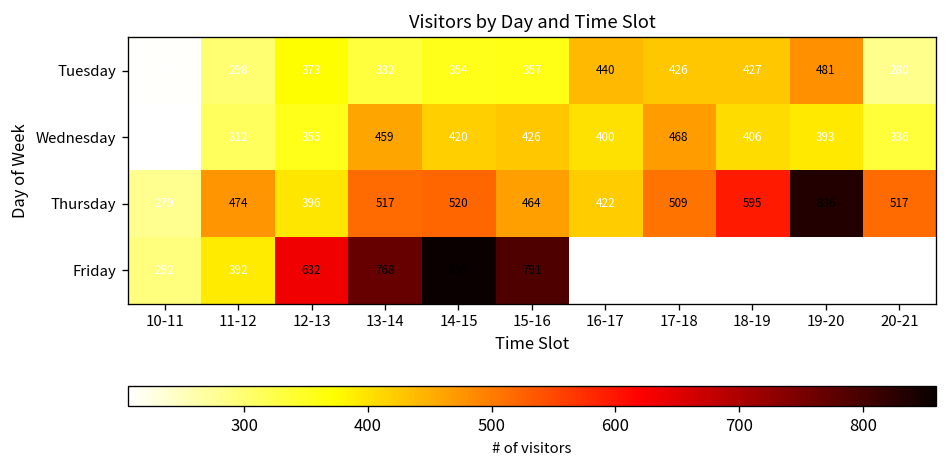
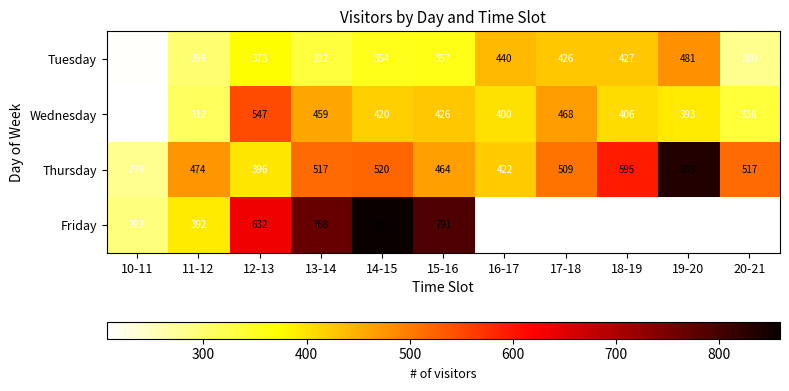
  {
    "Tuesday": {
      "11-12": 298,
      "12-13": 373,
      "13-14": 332,
      "14-15": 354,
      "15-16": 357,
      "16-17": 440,
      "17-18": 426,
      "18-19": 427,
      "19-20": 481,
      "20-21": 280
    },
    "Wednesday": {
      "11-12": 312,
-     "12-13": 355,
+     "12-13": 547,
      "13-14": 459,
      "14-15": 420,
      "15-16": 426,
      "16-17": 400,
      "17-18": 468,
      "18-19": 406,
      "19-20": 393,
      "20-21": 336
    },
    "Thursday": {
      "10-11": 279,
      "11-12": 474,
      "12-13": 396,
      "13-14": 517,
      "14-15": 520,
      "15-16": 464,
      "16-17": 422,
      "17-18": 509,
      "18-19": 595,
      "20-21": 517
    },
    "Friday": {
      "10-11": 292,
      "11-12": 392,
      "12-13": 632,
      "13-14": 768,
      "15-16": 791
    }
  }
